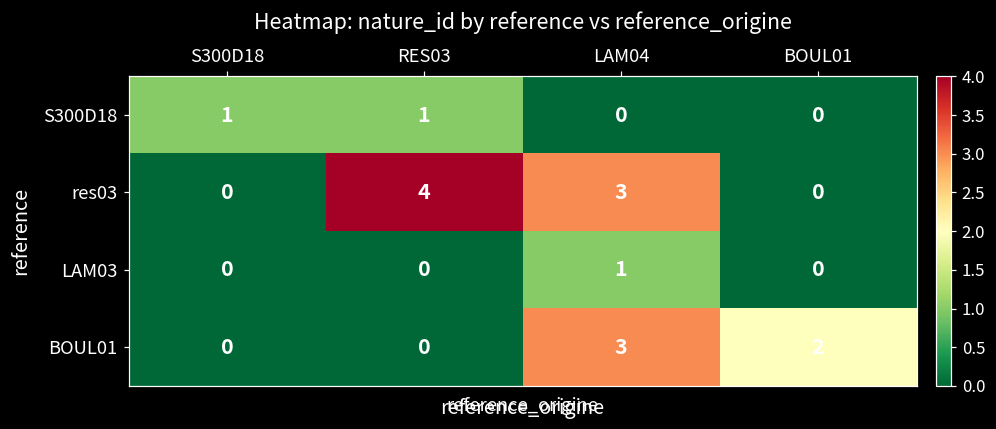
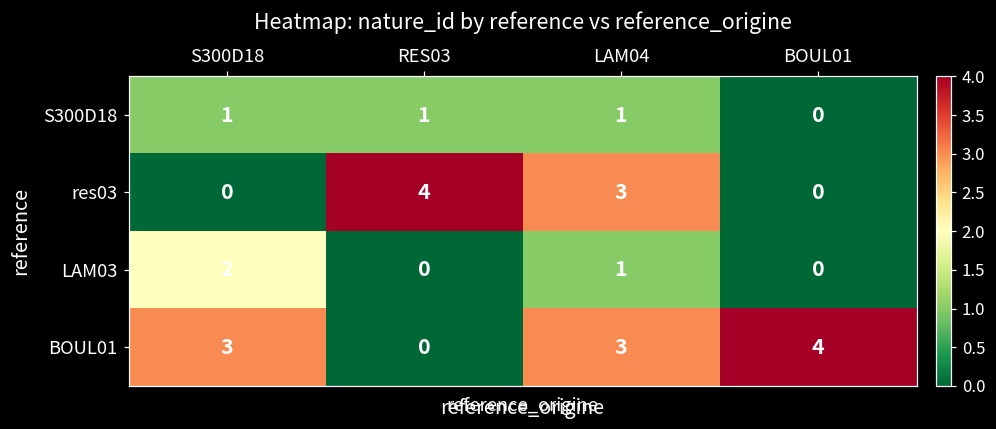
  {
    "S300D18": {
      "S300D18": 1,
      "RES03": 1,
-     "LAM04": 0,
+     "LAM04": 1,
      "BOUL01": 0
    },
    "res03": {
      "S300D18": 0,
      "RES03": 4,
      "LAM04": 3,
      "BOUL01": 0
    },
    "LAM03": {
-     "S300D18": 0,
+     "S300D18": 2,
      "RES03": 0,
      "LAM04": 1,
      "BOUL01": 0
    },
    "BOUL01": {
-     "S300D18": 0,
+     "S300D18": 3,
      "RES03": 0,
      "LAM04": 3,
-     "BOUL01": 2
+     "BOUL01": 4
    }
  }
